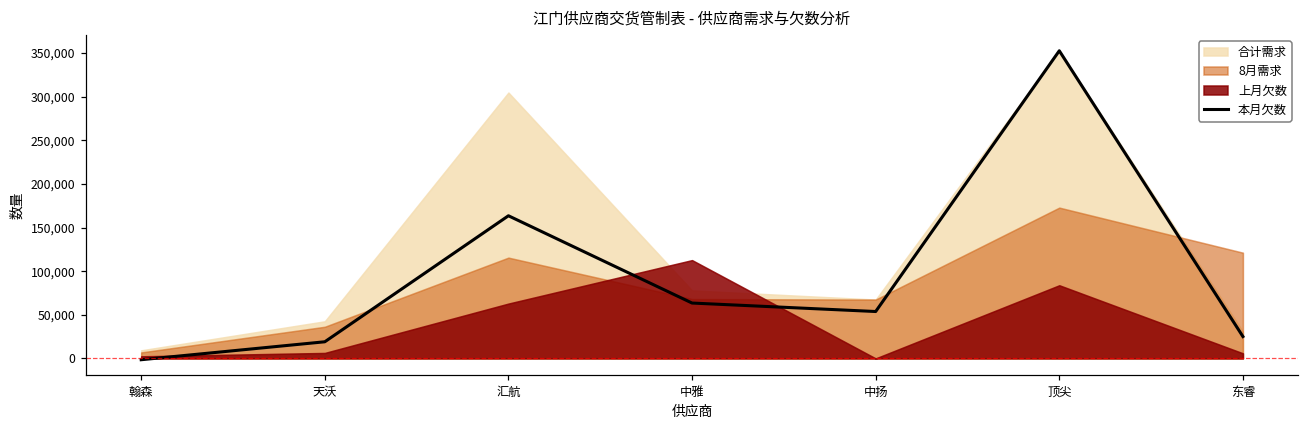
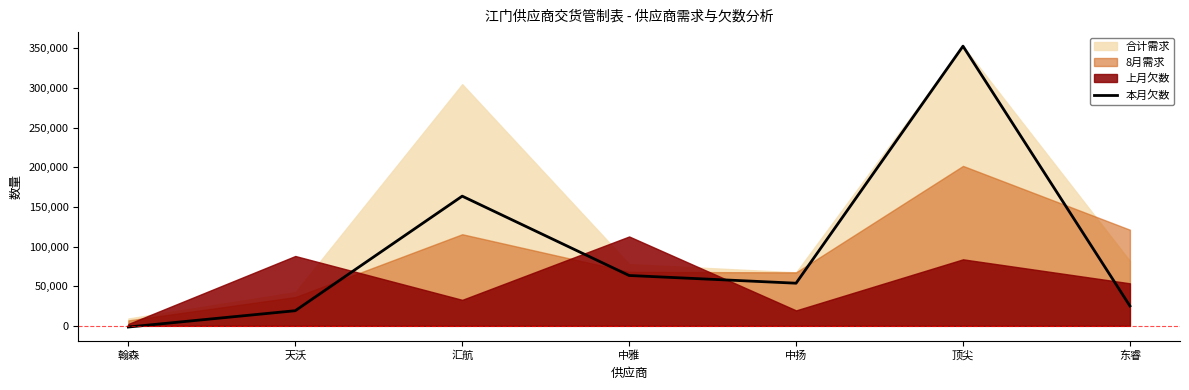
  {
    "本月欠数": {
      "翰森": "0",
      "天沃": "20,000",
      "汇航": "160,000",
      "中雅": "60,000",
      "中扬": "50,000",
      "东睿": "30,000"
    },
    "合计需求": {
      "天沃": "40,000",
      "汇航": "300,000",
      "中雅": "80,000",
-     "东睿": "30,000"
+     "东睿": "80,000"
    },
    "8月需求": {
      "天沃": "40,000",
      "汇航": "120,000",
      "中雅": "70,000",
-     "顶尖": "170,000",
+     "顶尖": "200,000",
      "东睿": "120,000"
    },
    "上月欠数": {
-     "天沃": "10,000",
-     "汇航": "60,000",
+     "天沃": "90,000",
+     "汇航": "30,000",
      "中雅": "110,000",
-     "中扬": "0",
+     "中扬": "20,000",
      "顶尖": "80,000",
-     "东睿": "10,000"
+     "东睿": "50,000"
    }
  }
